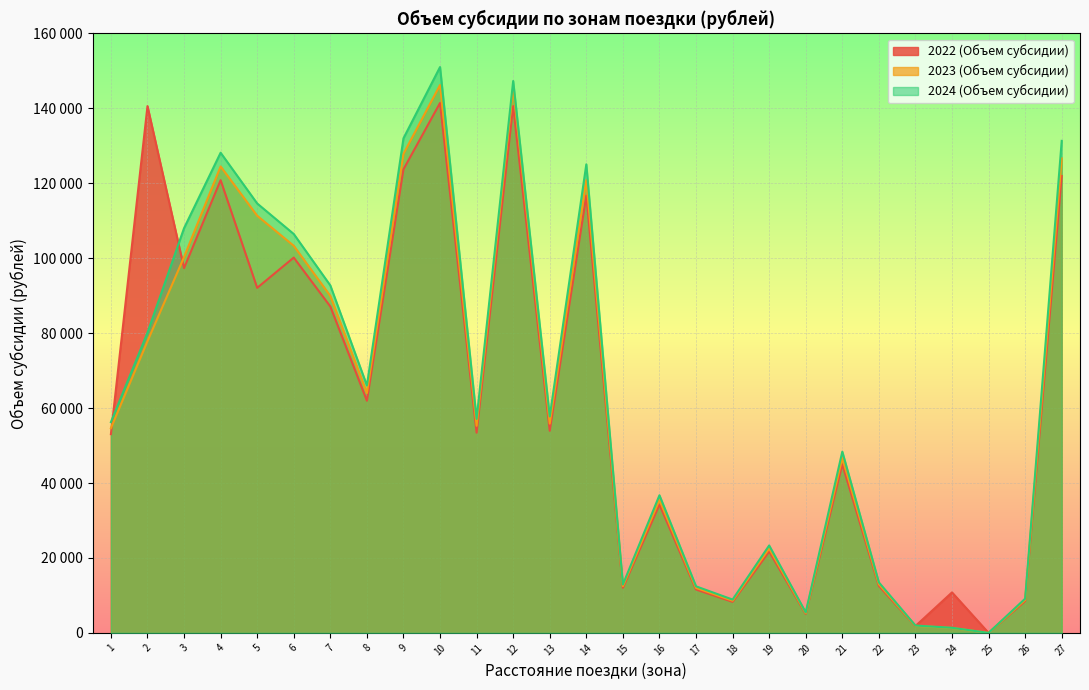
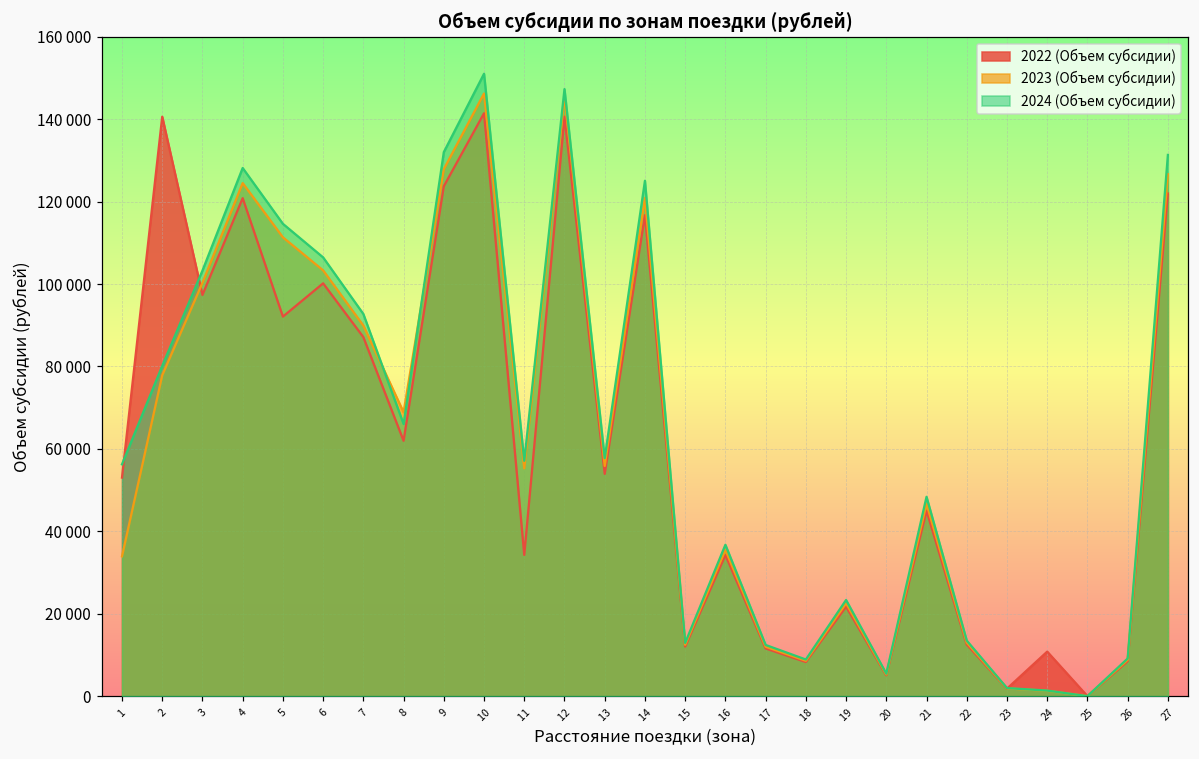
  {
    "2022 (Объем субсидии)": {
      "1": 53000,
      "2": 141000,
      "3": 97000,
      "4": 121000,
      "5": 92000,
      "6": 100000,
      "7": 87000,
      "8": 62000,
      "9": 124000,
      "10": 141000,
-     "11": 53000,
+     "11": 34000,
      "12": 141000,
      "13": 54000,
      "14": 117000,
      "16": 34000,
      "19": 22000,
      "21": 45000,
      "24": 11000,
      "27": 122000
    },
    "2023 (Объем субсидии)": {
-     "1": 55000,
+     "1": 34000,
      "2": 78000,
      "3": 100000,
      "4": 125000,
      "5": 111000,
      "6": 103000,
      "7": 90000,
-     "8": 64000,
+     "8": 69000,
      "9": 128000,
      "10": 146000,
      "11": 55000,
      "12": 146000,
      "13": 56000,
      "14": 121000,
      "16": 35000,
      "19": 23000,
      "21": 47000,
      "27": 127000
    },
    "2024 (Объем субсидии)": {
      "1": 56000,
      "2": 80000,
-     "3": 108000,
+     "3": 103000,
      "4": 128000,
      "5": 115000,
      "6": 106000,
      "7": 93000,
      "8": 66000,
      "9": 132000,
      "10": 151000,
      "11": 57000,
      "12": 147000,
      "13": 58000,
      "14": 125000,
      "16": 37000,
      "19": 23000,
      "21": 48000,
      "27": 131000
    }
  }
